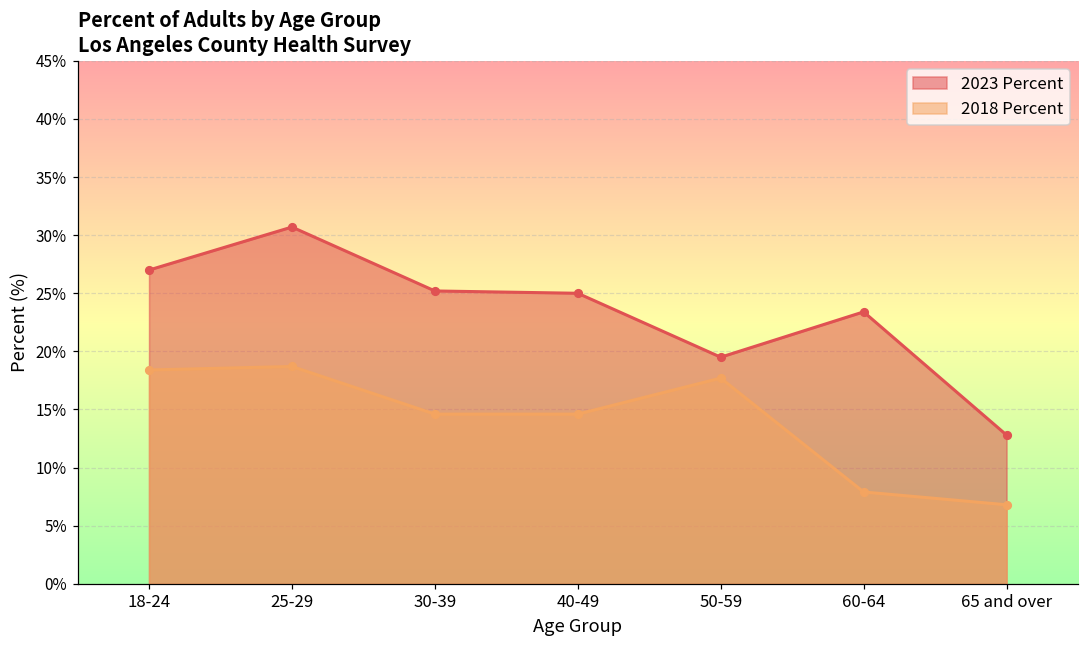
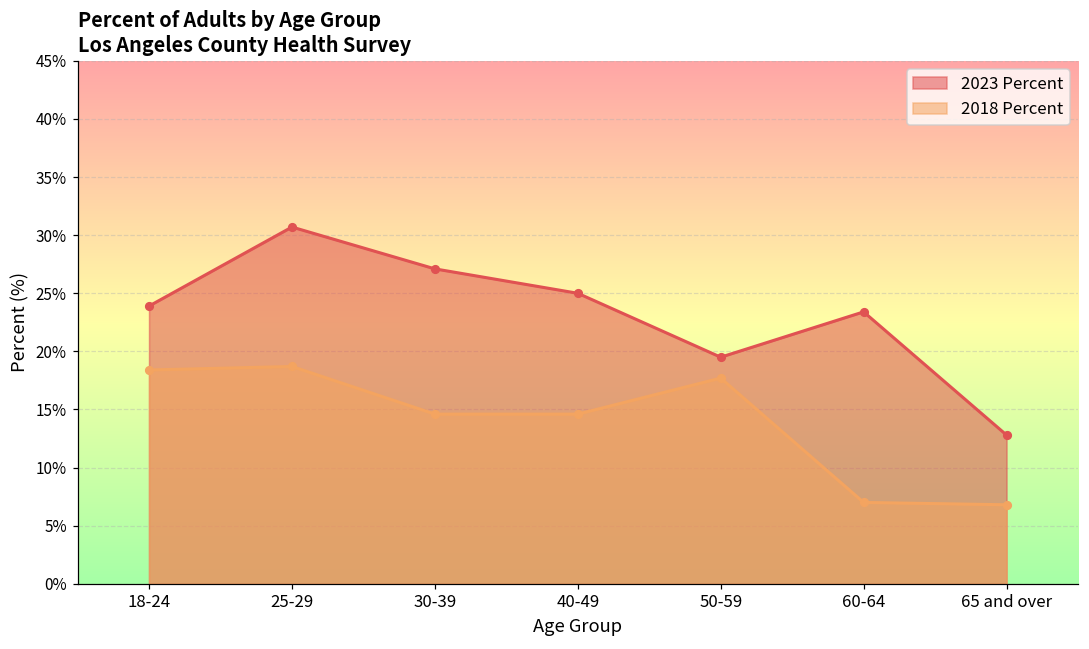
  {
    "2023 Percent": {
-     "18-24": "27.0%",
+     "18-24": "23.9%",
      "25-29": "30.7%",
-     "30-39": "25.2%",
+     "30-39": "27.1%",
      "40-49": "25.0%",
      "50-59": "19.5%",
      "60-64": "23.4%",
      "65 and over": "12.8%"
    },
    "2018 Percent": {
      "18-24": "18.4%",
      "25-29": "18.7%",
      "30-39": "14.6%",
      "40-49": "14.6%",
      "50-59": "17.7%",
-     "60-64": "7.9%",
+     "60-64": "7.0%",
      "65 and over": "6.8%"
    }
  }
